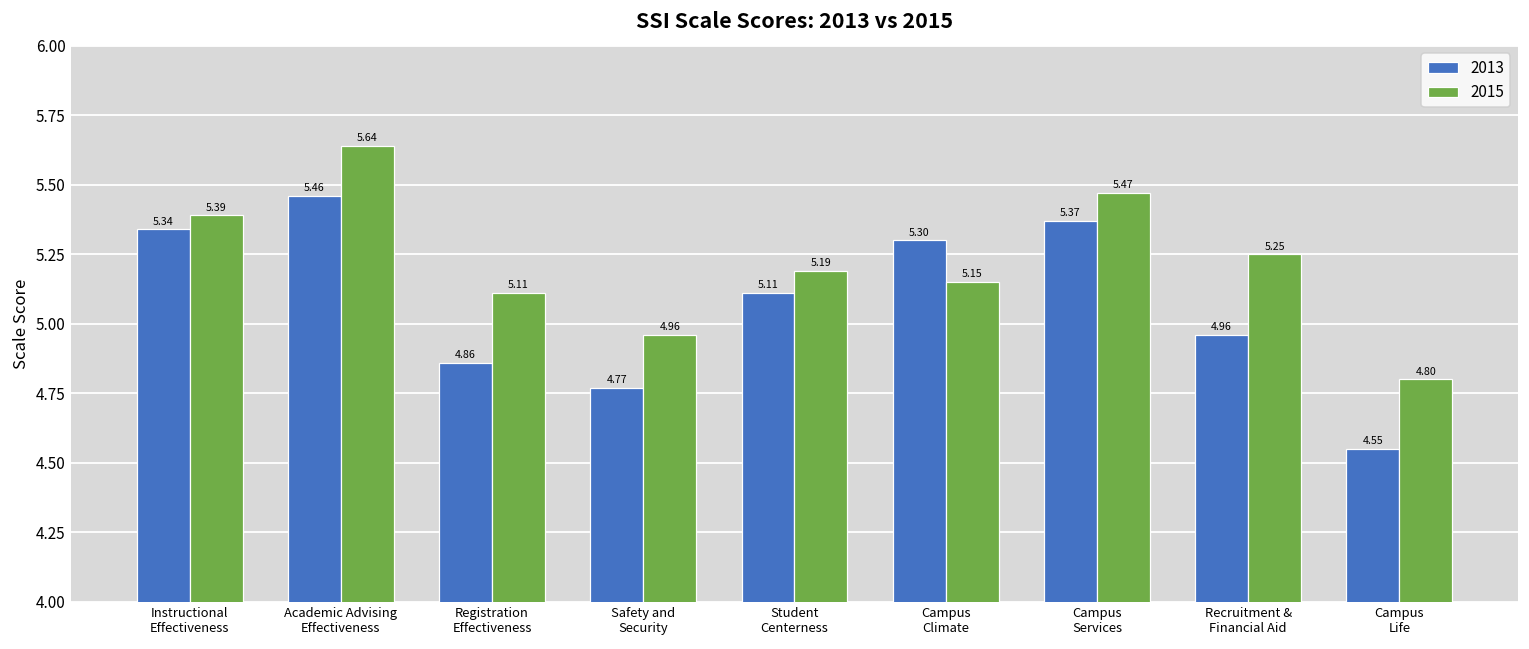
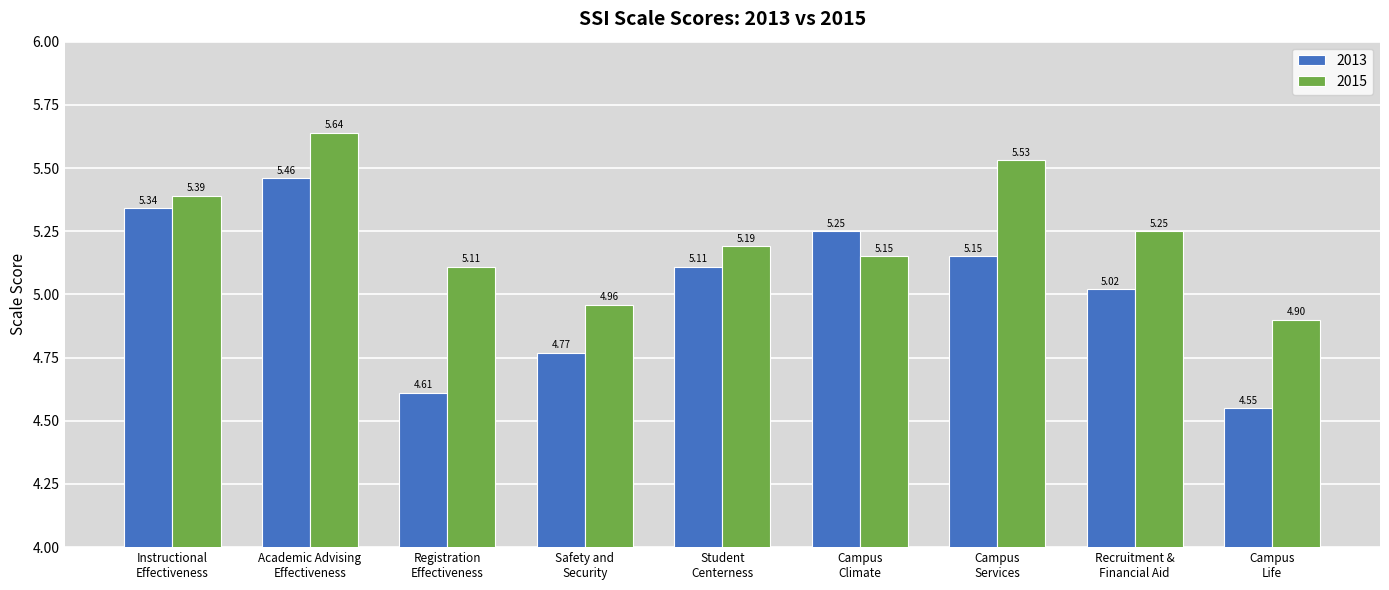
  {
    "2013": {
      "Instructional Effectiveness": 5.34,
      "Academic Advising Effectiveness": 5.46,
-     "Registration Effectiveness": 4.86,
+     "Registration Effectiveness": 4.61,
      "Safety and Security": 4.77,
      "Student Centerness": 5.11,
-     "Campus Climate": 5.30,
-     "Campus Services": 5.37,
-     "Recruitment & Financial Aid": 4.96,
+     "Campus Climate": 5.25,
+     "Campus Services": 5.15,
+     "Recruitment & Financial Aid": 5.02,
      "Campus Life": 4.55
    },
    "2015": {
      "Instructional Effectiveness": 5.39,
      "Academic Advising Effectiveness": 5.64,
      "Registration Effectiveness": 5.11,
      "Safety and Security": 4.96,
      "Student Centerness": 5.19,
      "Campus Climate": 5.15,
-     "Campus Services": 5.47,
+     "Campus Services": 5.53,
      "Recruitment & Financial Aid": 5.25,
-     "Campus Life": 4.80
+     "Campus Life": 4.90
    }
  }
